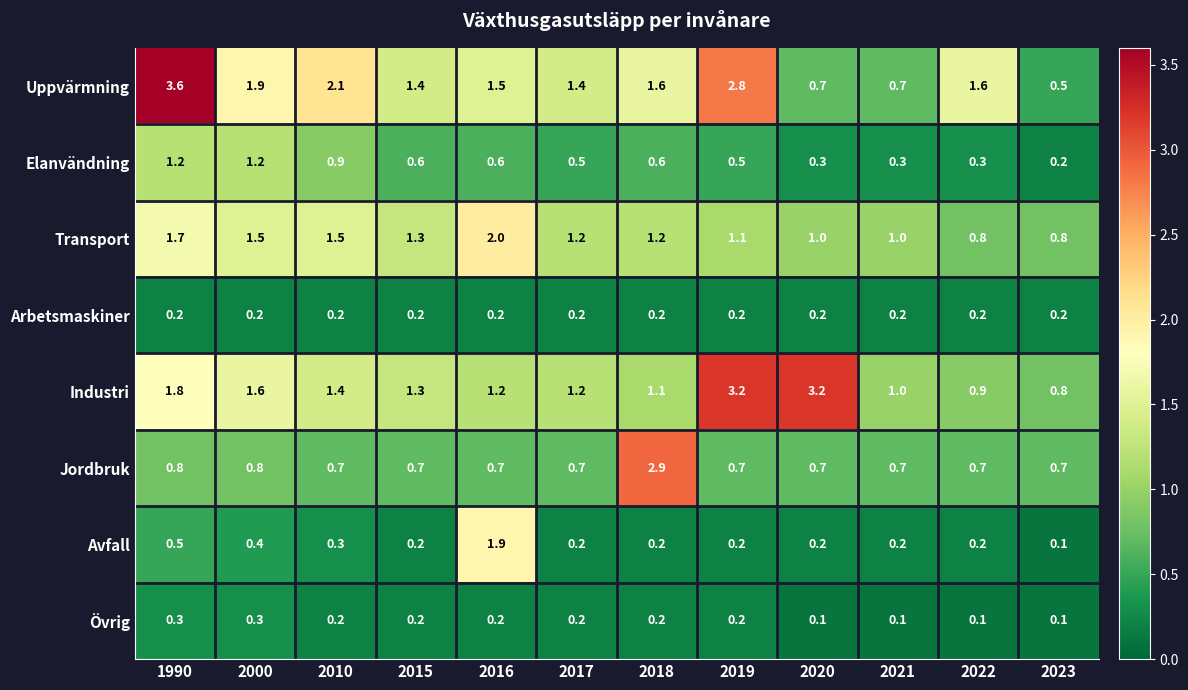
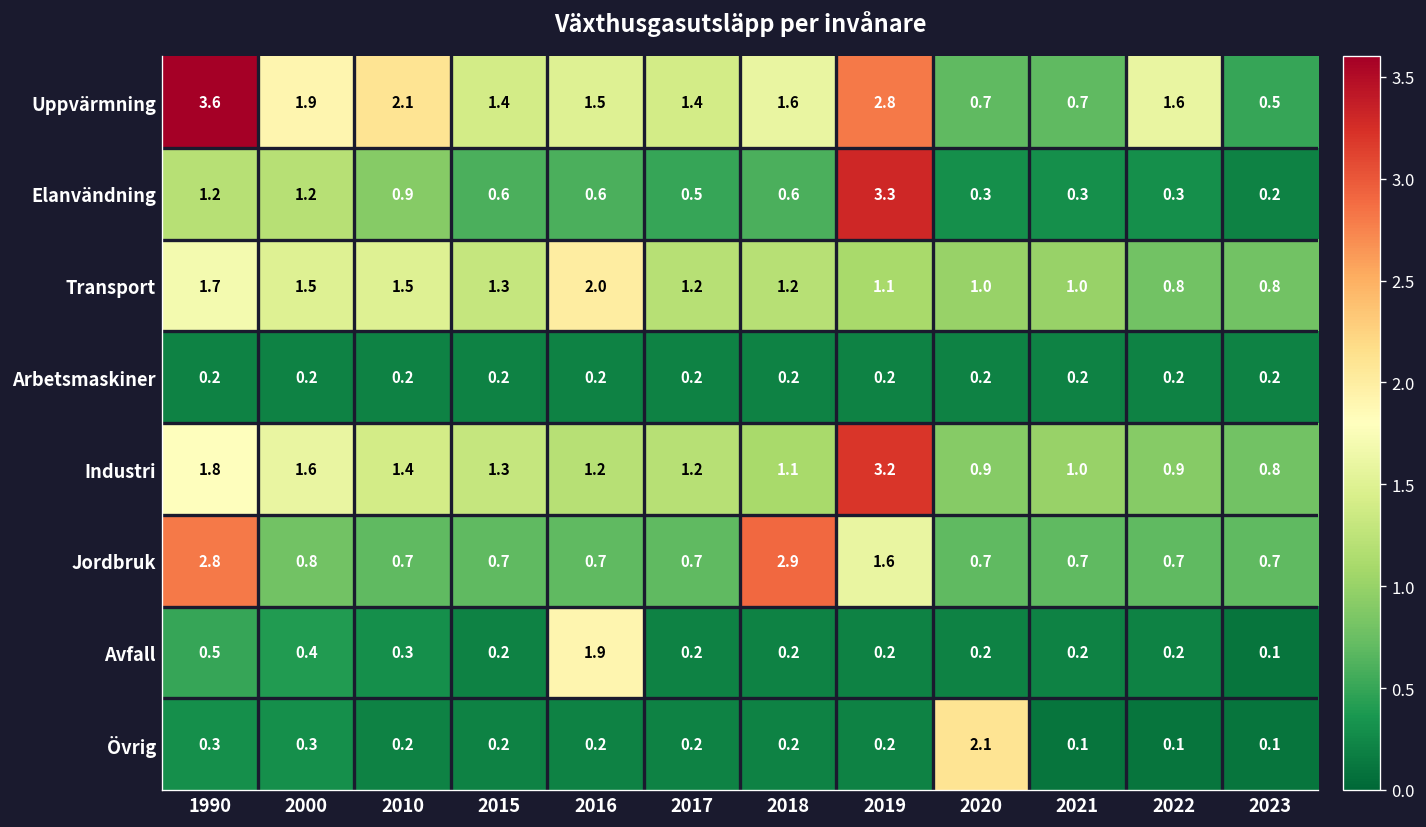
  {
    "Uppvärmning": {
      "1990": 3.6,
      "2000": 1.9,
      "2010": 2.1,
      "2015": 1.4,
      "2016": 1.5,
      "2017": 1.4,
      "2018": 1.6,
      "2019": 2.8,
      "2020": 0.7,
      "2021": 0.7,
      "2022": 1.6,
      "2023": 0.5
    },
    "Elanvändning": {
      "1990": 1.2,
      "2000": 1.2,
      "2010": 0.9,
      "2015": 0.6,
      "2016": 0.6,
      "2017": 0.5,
      "2018": 0.6,
-     "2019": 0.5,
+     "2019": 3.3,
      "2020": 0.3,
      "2021": 0.3,
      "2022": 0.3,
      "2023": 0.2
    },
    "Transport": {
      "1990": 1.7,
      "2000": 1.5,
      "2010": 1.5,
      "2015": 1.3,
      "2016": 2.0,
      "2017": 1.2,
      "2018": 1.2,
      "2019": 1.1,
      "2020": 1.0,
      "2021": 1.0,
      "2022": 0.8,
      "2023": 0.8
    },
    "Arbetsmaskiner": {
      "1990": 0.2,
      "2000": 0.2,
      "2010": 0.2,
      "2015": 0.2,
      "2016": 0.2,
      "2017": 0.2,
      "2018": 0.2,
      "2019": 0.2,
      "2020": 0.2,
      "2021": 0.2,
      "2022": 0.2,
      "2023": 0.2
    },
    "Industri": {
      "1990": 1.8,
      "2000": 1.6,
      "2010": 1.4,
      "2015": 1.3,
      "2016": 1.2,
      "2017": 1.2,
      "2018": 1.1,
      "2019": 3.2,
-     "2020": 3.2,
+     "2020": 0.9,
      "2021": 1.0,
      "2022": 0.9,
      "2023": 0.8
    },
    "Jordbruk": {
-     "1990": 0.8,
+     "1990": 2.8,
      "2000": 0.8,
      "2010": 0.7,
      "2015": 0.7,
      "2016": 0.7,
      "2017": 0.7,
      "2018": 2.9,
-     "2019": 0.7,
+     "2019": 1.6,
      "2020": 0.7,
      "2021": 0.7,
      "2022": 0.7,
      "2023": 0.7
    },
    "Avfall": {
      "1990": 0.5,
      "2000": 0.4,
      "2010": 0.3,
      "2015": 0.2,
      "2016": 1.9,
      "2017": 0.2,
      "2018": 0.2,
      "2019": 0.2,
      "2020": 0.2,
      "2021": 0.2,
      "2022": 0.2,
      "2023": 0.1
    },
    "Övrig": {
      "1990": 0.3,
      "2000": 0.3,
      "2010": 0.2,
      "2015": 0.2,
      "2016": 0.2,
      "2017": 0.2,
      "2018": 0.2,
      "2019": 0.2,
-     "2020": 0.1,
+     "2020": 2.1,
      "2021": 0.1,
      "2022": 0.1,
      "2023": 0.1
    }
  }
